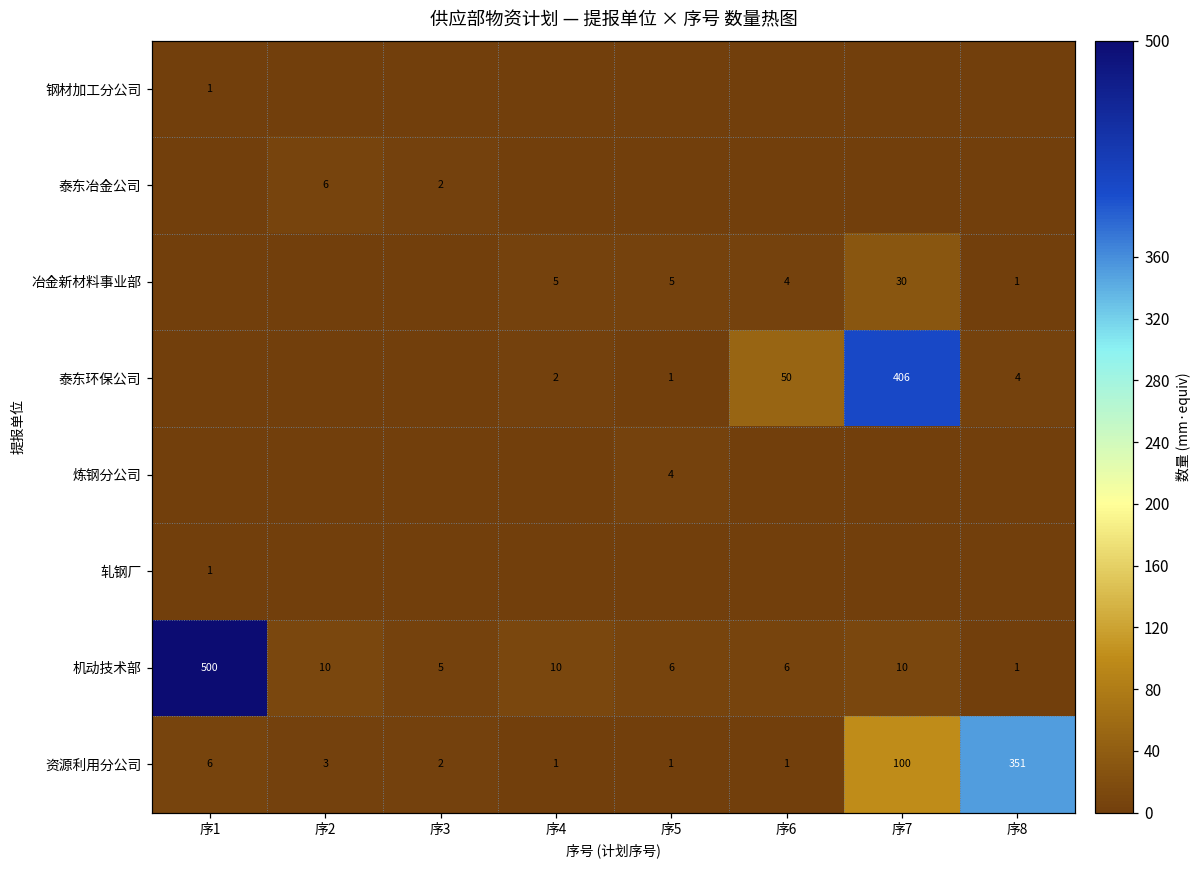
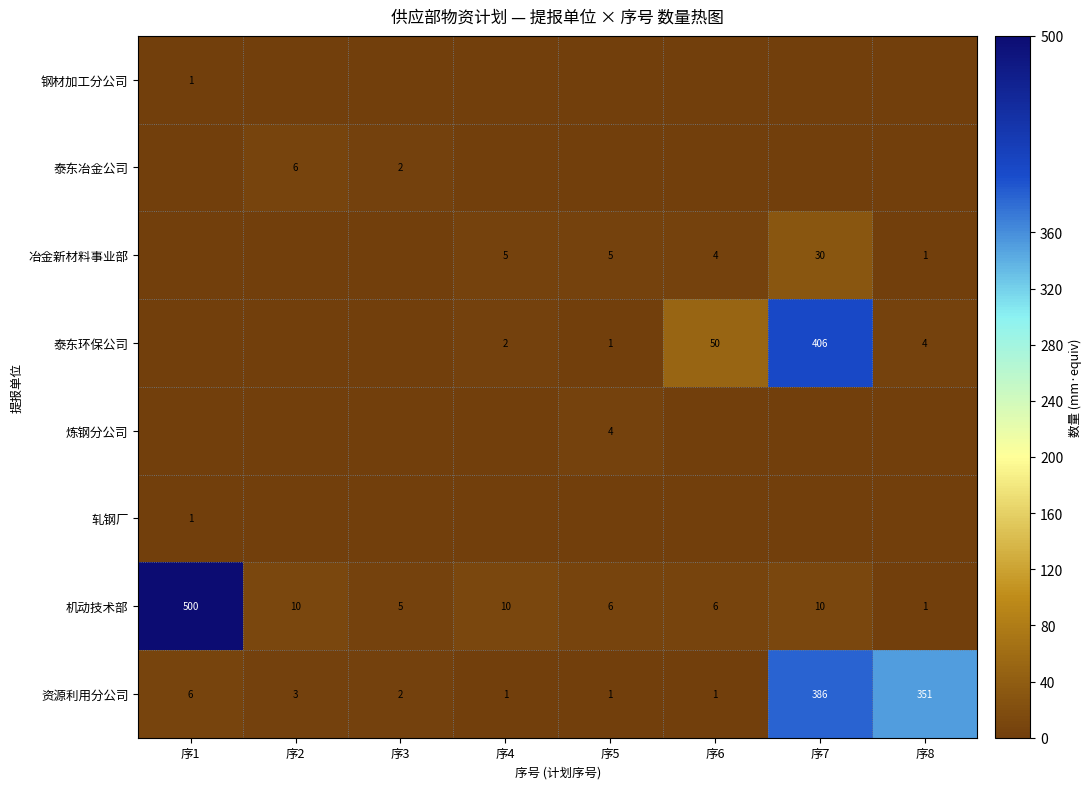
  {
    "钢材加工分公司": {
      "序1": 1
    },
    "泰东冶金公司": {
      "序2": 6,
      "序3": 2
    },
    "冶金新材料事业部": {
      "序4": 5,
      "序5": 5,
      "序6": 4,
      "序7": 30,
      "序8": 1
    },
    "泰东环保公司": {
      "序4": 2,
      "序5": 1,
      "序6": 50,
      "序7": 406,
      "序8": 4
    },
    "炼钢分公司": {
      "序5": 4
    },
    "轧钢厂": {
      "序1": 1
    },
    "机动技术部": {
      "序1": 500,
      "序2": 10,
      "序3": 5,
      "序4": 10,
      "序5": 6,
      "序6": 6,
      "序7": 10,
      "序8": 1
    },
    "资源利用分公司": {
      "序1": 6,
      "序2": 3,
      "序3": 2,
      "序4": 1,
      "序5": 1,
      "序6": 1,
-     "序7": 100,
+     "序7": 386,
      "序8": 351
    }
  }
